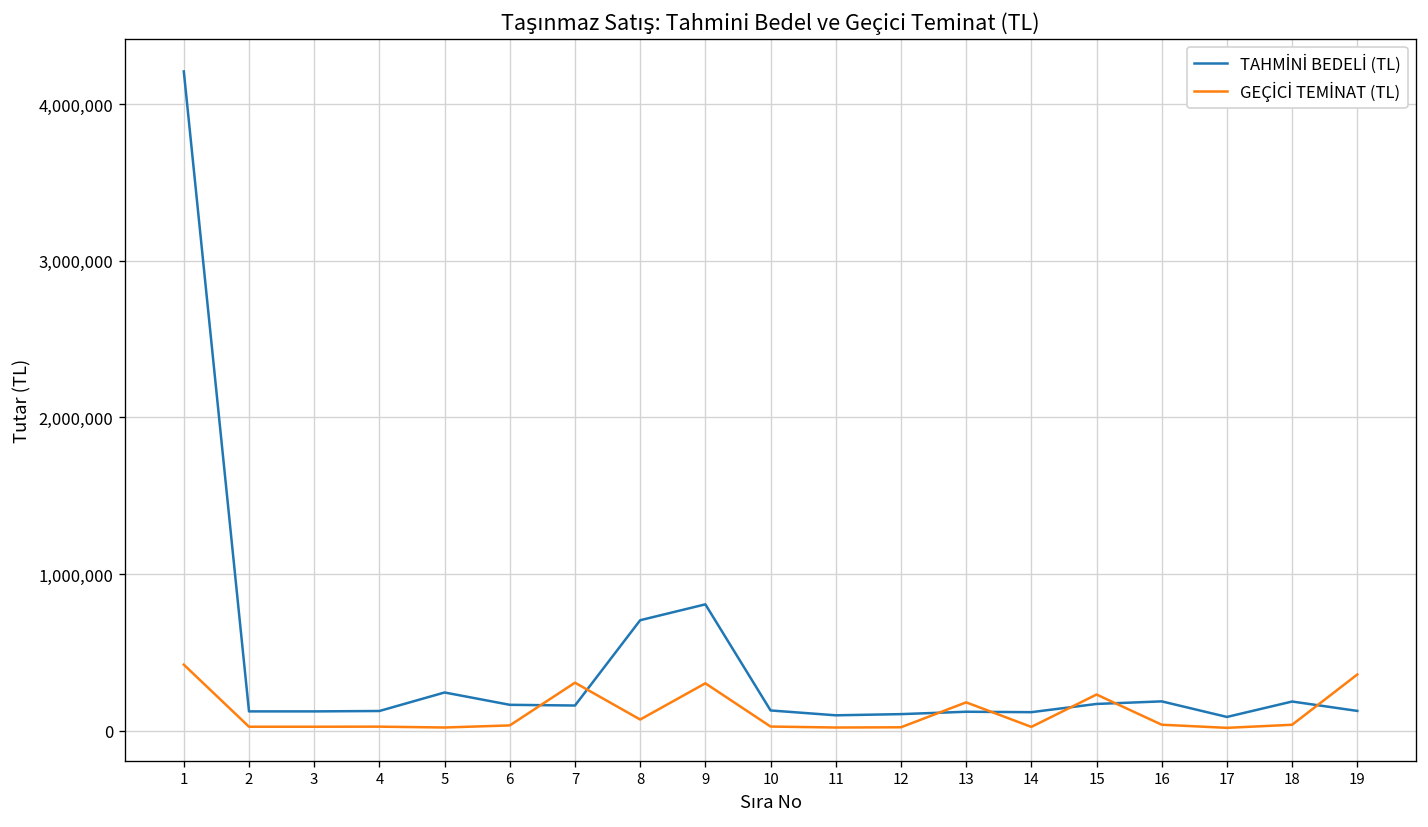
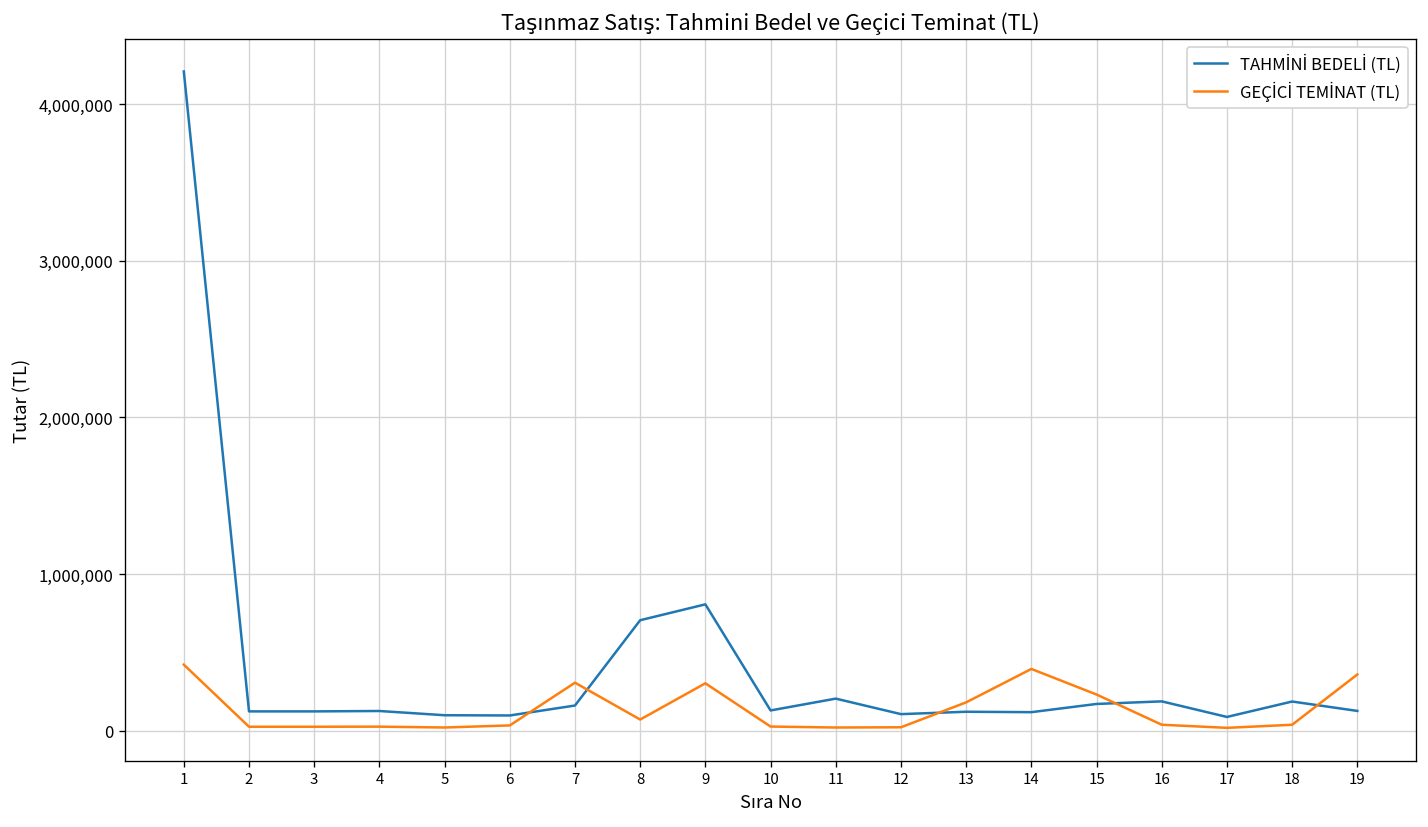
  {
    "TAHMİNİ BEDELİ (TL)": {
      "1": "4,210,000",
      "2": "120,000",
      "3": "120,000",
      "4": "130,000",
-     "5": "240,000",
-     "6": "160,000",
+     "5": "100,000",
+     "6": "100,000",
      "7": "160,000",
      "8": "700,000",
      "9": "810,000",
      "10": "130,000",
-     "11": "100,000",
+     "11": "200,000",
      "12": "110,000",
      "13": "120,000",
      "14": "120,000",
      "15": "170,000",
      "16": "190,000",
      "17": "90,000",
      "18": "190,000",
      "19": "130,000"
    },
    "GEÇİCİ TEMİNAT (TL)": {
      "1": "420,000",
      "2": "20,000",
      "3": "20,000",
      "4": "30,000",
      "5": "20,000",
      "6": "30,000",
      "7": "310,000",
      "8": "70,000",
      "9": "300,000",
      "10": "30,000",
      "11": "20,000",
      "12": "20,000",
      "13": "180,000",
-     "14": "20,000",
+     "14": "390,000",
      "15": "230,000",
      "16": "40,000",
      "17": "20,000",
      "18": "40,000",
      "19": "360,000"
    }
  }
